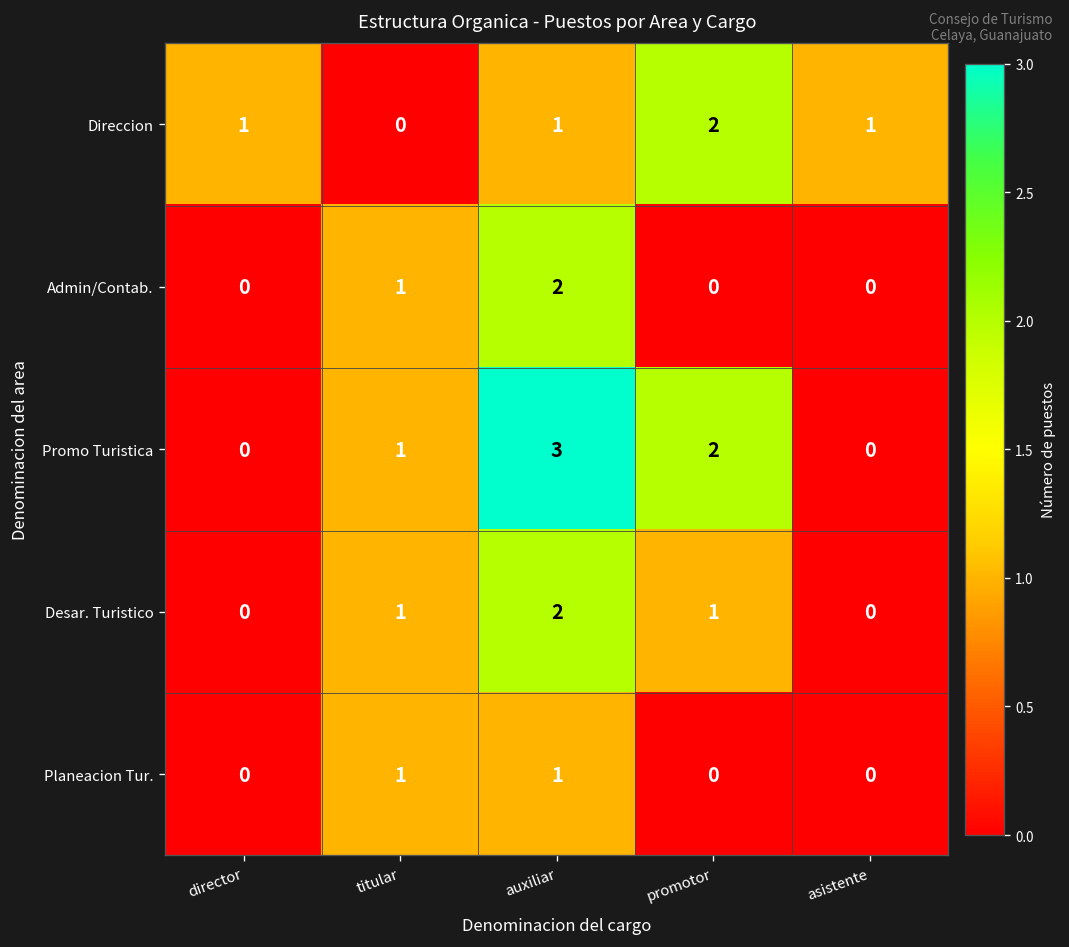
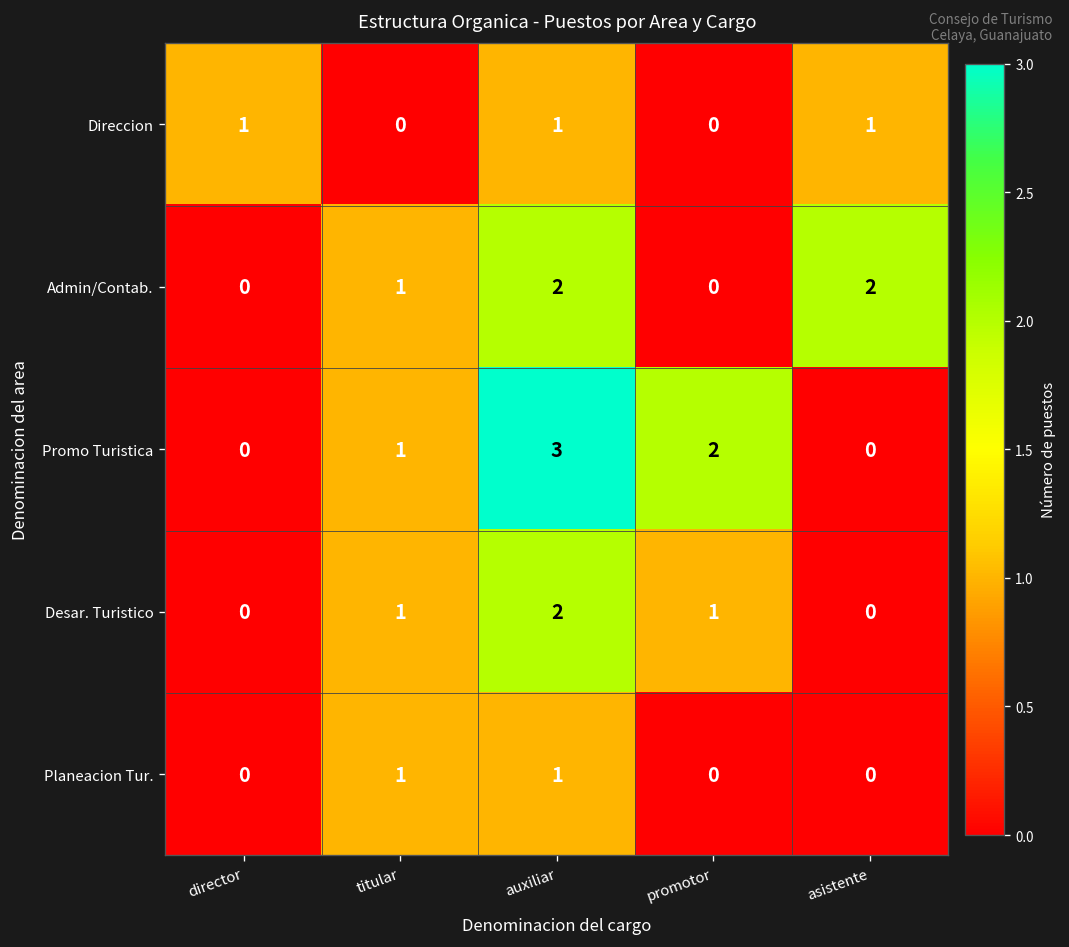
  {
    "Direccion": {
      "director": 1,
      "titular": 0,
      "auxiliar": 1,
-     "promotor": 2,
+     "promotor": 0,
      "asistente": 1
    },
    "Admin/Contab.": {
      "director": 0,
      "titular": 1,
      "auxiliar": 2,
      "promotor": 0,
-     "asistente": 0
+     "asistente": 2
    },
    "Promo Turistica": {
      "director": 0,
      "titular": 1,
      "auxiliar": 3,
      "promotor": 2,
      "asistente": 0
    },
    "Desar. Turistico": {
      "director": 0,
      "titular": 1,
      "auxiliar": 2,
      "promotor": 1,
      "asistente": 0
    },
    "Planeacion Tur.": {
      "director": 0,
      "titular": 1,
      "auxiliar": 1,
      "promotor": 0,
      "asistente": 0
    }
  }
